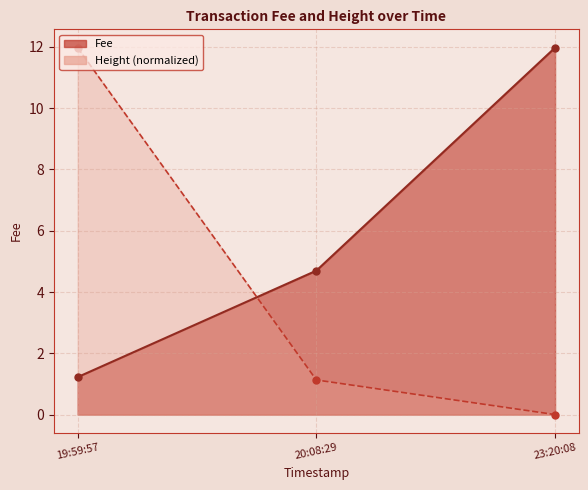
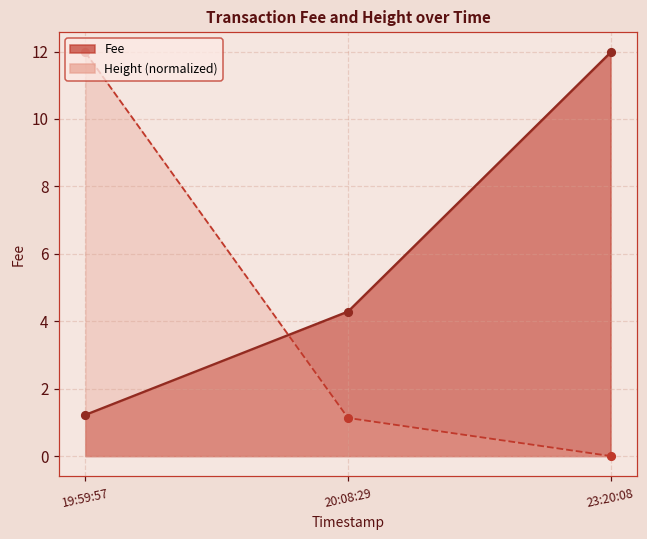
  {
    "Fee": {
      "19:59:57": 1.2,
-     "20:08:29": 4.7,
+     "20:08:29": 4.3,
      "23:20:08": 12.0
    },
    "Height (normalized)": {
      "20:08:29": 1.1,
      "23:20:08": 0.0
    }
  }
